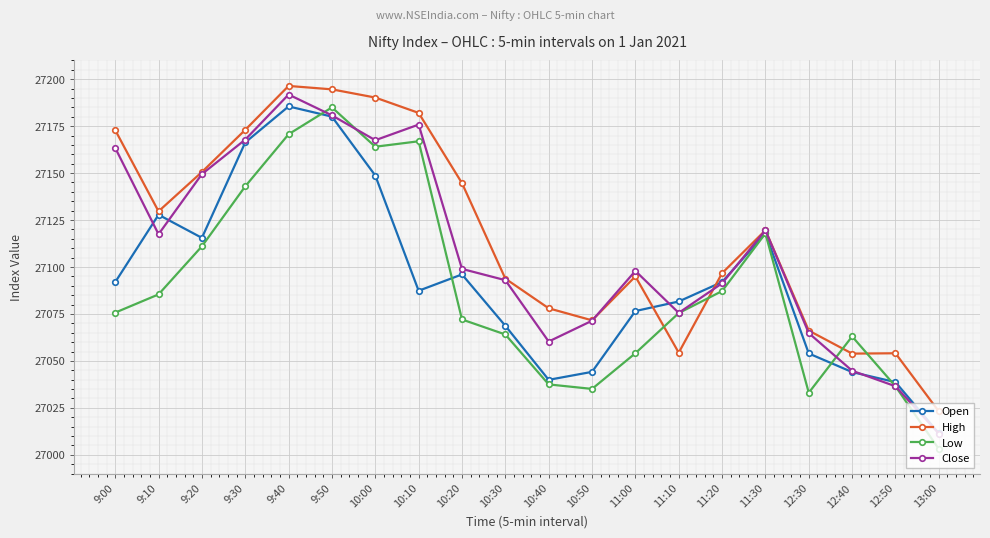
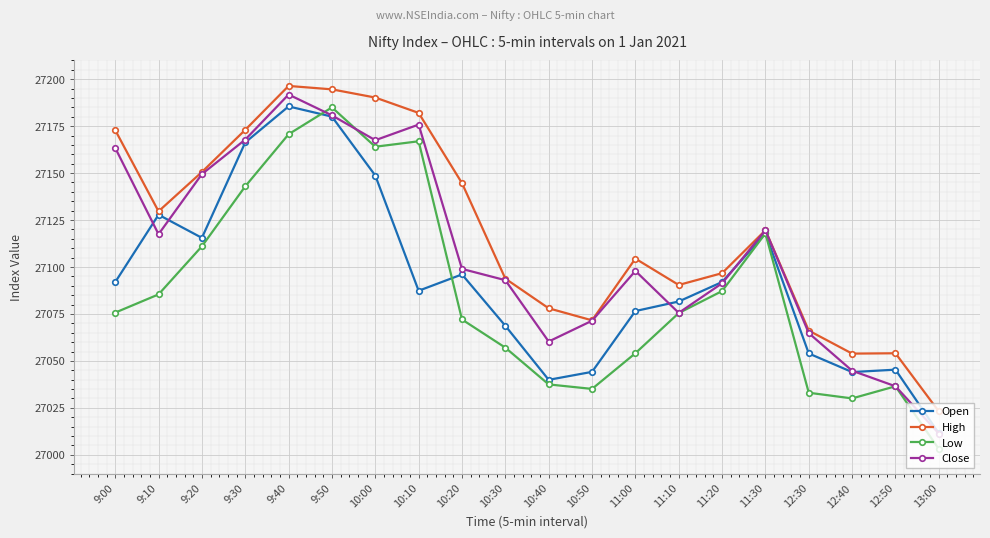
  {
    "Open": {
      "9:00": 27092,
      "9:10": 27128,
      "9:20": 27116,
      "9:30": 27166,
      "9:40": 27186,
      "10:00": 27149,
      "10:10": 27087,
      "10:20": 27096,
      "10:30": 27069,
      "10:40": 27040,
      "10:50": 27044,
      "11:00": 27077,
      "11:10": 27082,
      "12:30": 27054,
-     "12:50": 27039
+     "12:50": 27045
    },
    "High": {
      "9:00": 27173,
      "9:10": 27130,
      "9:30": 27173,
      "9:40": 27196,
      "9:50": 27195,
      "10:00": 27190,
      "10:10": 27182,
      "10:20": 27145,
      "10:40": 27078,
-     "11:00": 27095,
-     "11:10": 27054,
+     "11:00": 27104,
+     "11:10": 27090,
      "11:20": 27097,
      "12:40": 27054,
      "12:50": 27054
    },
    "Low": {
      "9:00": 27076,
      "9:10": 27085,
      "9:20": 27111,
      "9:30": 27143,
      "9:40": 27171,
      "9:50": 27185,
      "10:00": 27164,
      "10:10": 27167,
      "10:20": 27072,
-     "10:30": 27064,
+     "10:30": 27057,
      "10:40": 27038,
      "10:50": 27035,
      "11:00": 27054,
      "11:20": 27087,
      "12:30": 27033,
-     "12:40": 27063
+     "12:40": 27030
    },
    "Close": {
      "9:00": 27163,
      "9:10": 27117,
      "9:30": 27168,
      "9:40": 27192,
      "10:00": 27168,
      "10:10": 27176,
      "10:20": 27099,
      "10:40": 27060,
      "11:00": 27098
    }
  }
